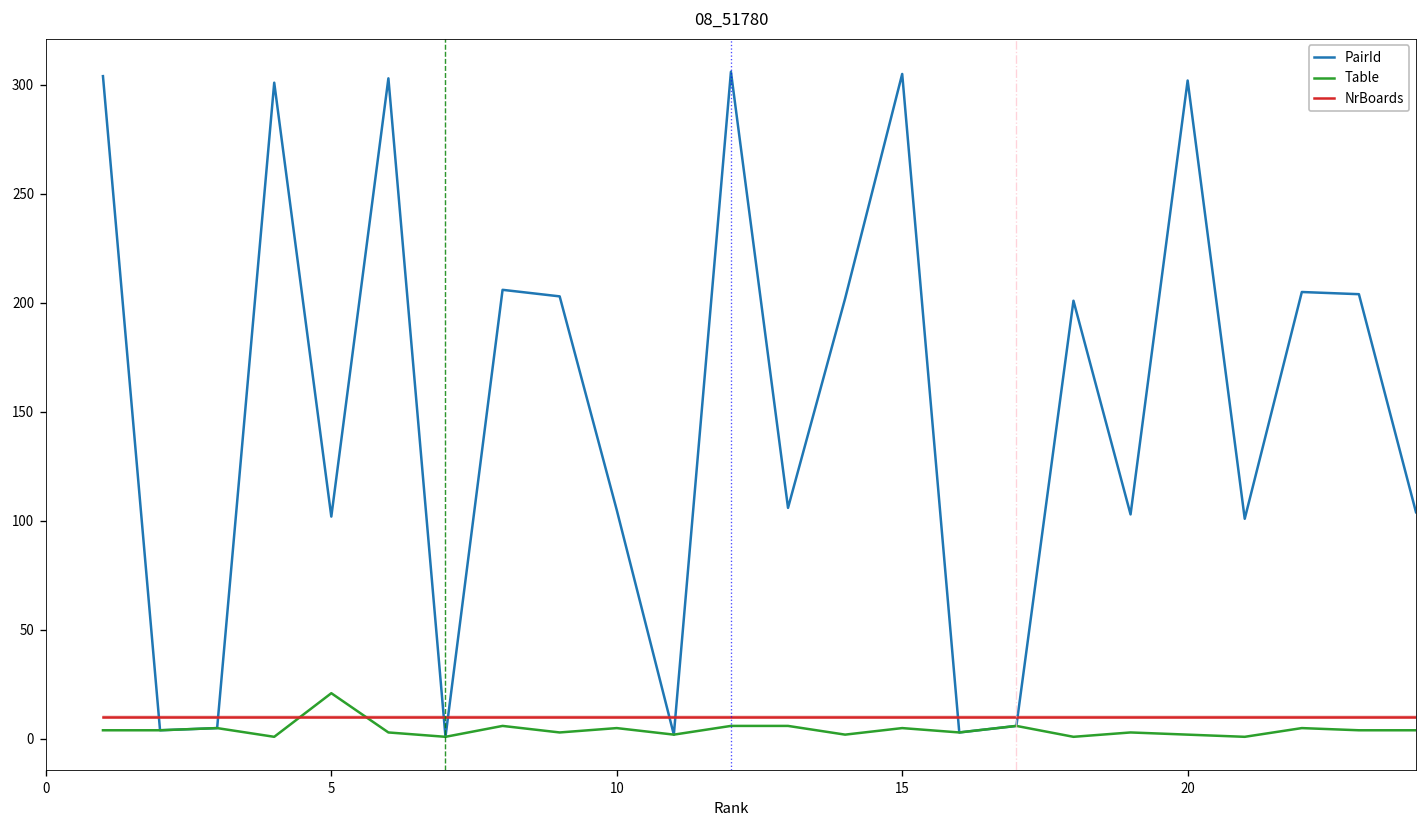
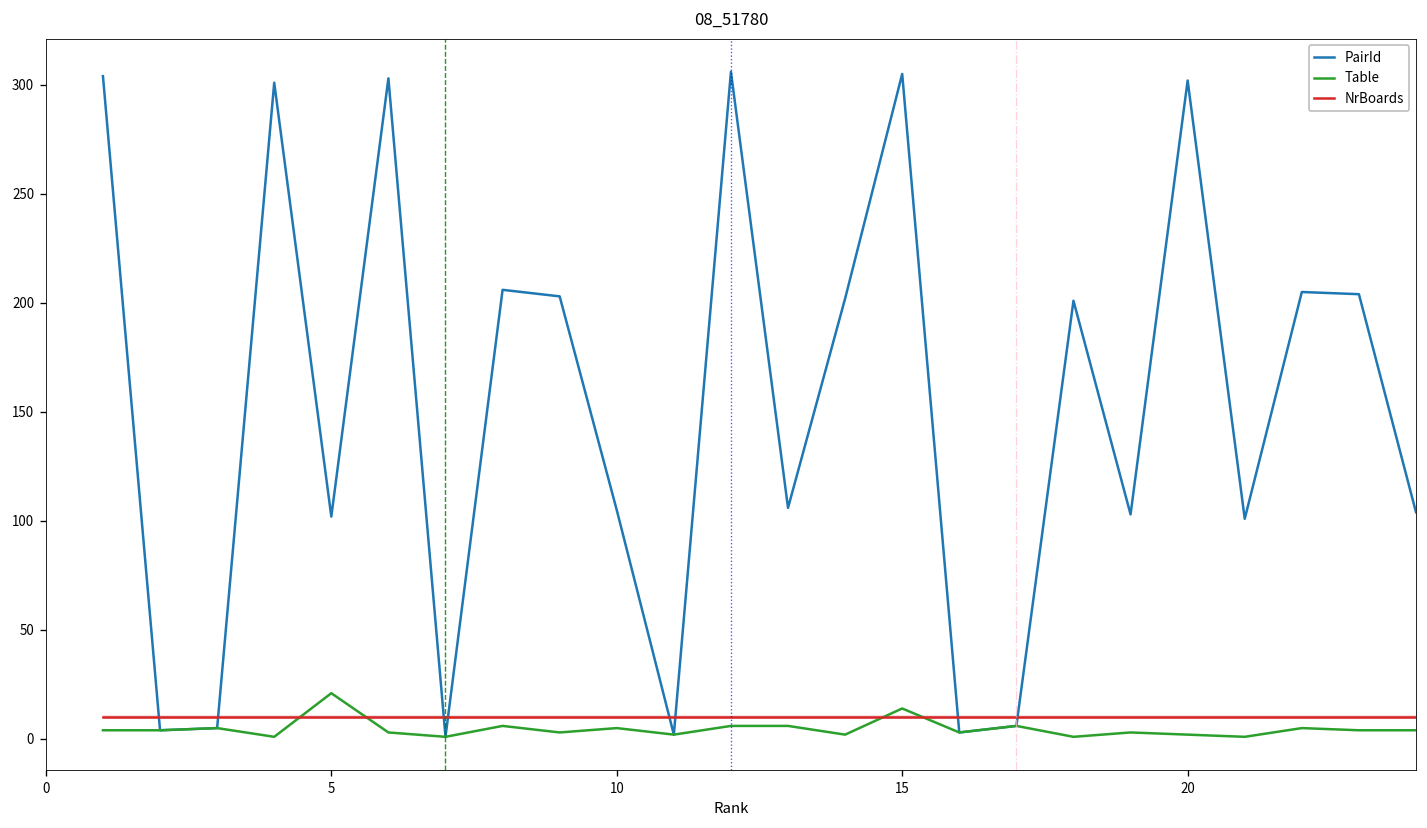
  {
    "PairId": {
      "5": 102,
      "10": 105,
      "15": 305,
      "20": 302
    },
    "Table": {
      "5": 21,
      "10": 5,
-     "15": 5,
+     "15": 14,
      "20": 2
    }
  }
